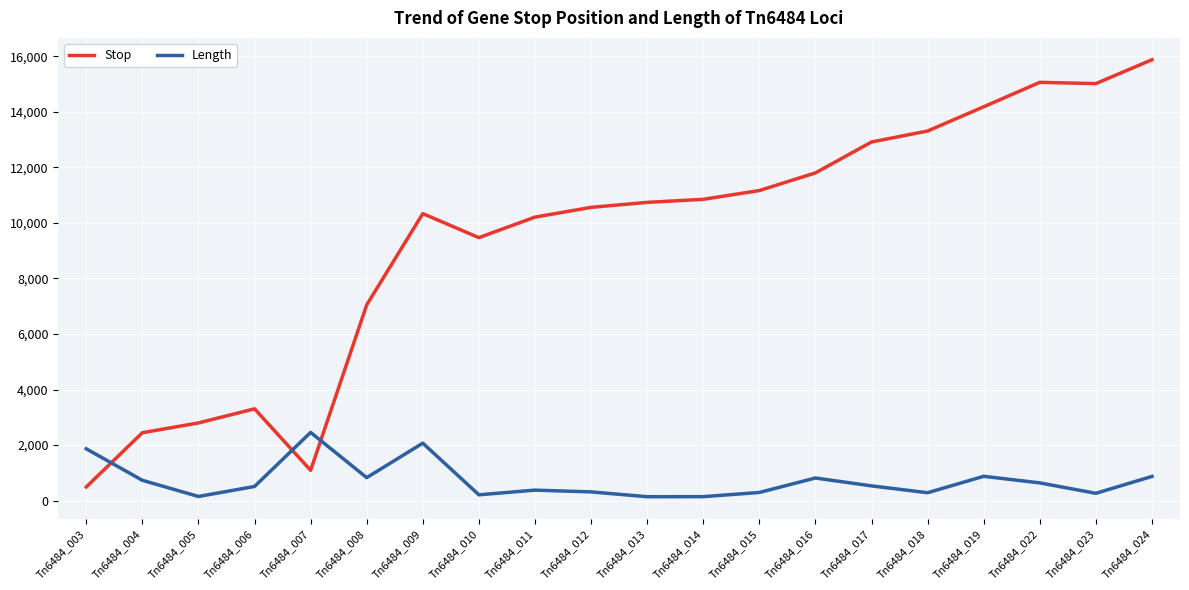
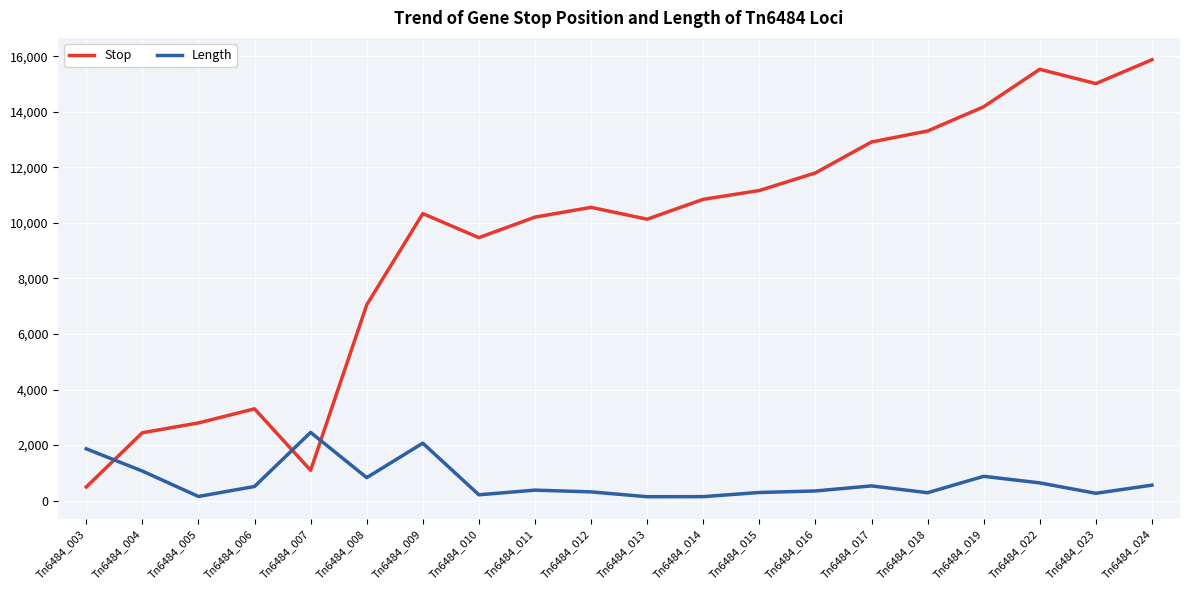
  {
    "Stop": {
      "Tn6484_003": "500",
      "Tn6484_004": "2,400",
      "Tn6484_005": "2,800",
      "Tn6484_006": "3,300",
      "Tn6484_007": "1,100",
      "Tn6484_008": "7,000",
      "Tn6484_009": "10,300",
      "Tn6484_010": "9,500",
      "Tn6484_011": "10,200",
      "Tn6484_012": "10,600",
-     "Tn6484_013": "10,700",
+     "Tn6484_013": "10,100",
      "Tn6484_014": "10,900",
      "Tn6484_015": "11,200",
      "Tn6484_016": "11,800",
      "Tn6484_017": "12,900",
      "Tn6484_018": "13,300",
      "Tn6484_019": "14,200",
-     "Tn6484_022": "15,100",
+     "Tn6484_022": "15,500",
      "Tn6484_023": "15,000",
      "Tn6484_024": "15,900"
    },
    "Length": {
      "Tn6484_003": "1,900",
-     "Tn6484_004": "700",
+     "Tn6484_004": "1,100",
      "Tn6484_005": "200",
      "Tn6484_006": "500",
      "Tn6484_007": "2,500",
      "Tn6484_008": "800",
      "Tn6484_009": "2,100",
      "Tn6484_010": "200",
      "Tn6484_011": "400",
      "Tn6484_012": "300",
      "Tn6484_013": "100",
      "Tn6484_014": "100",
      "Tn6484_015": "300",
-     "Tn6484_016": "800",
+     "Tn6484_016": "300",
      "Tn6484_017": "500",
      "Tn6484_018": "300",
      "Tn6484_019": "900",
      "Tn6484_022": "600",
      "Tn6484_023": "300",
-     "Tn6484_024": "900"
+     "Tn6484_024": "600"
    }
  }
